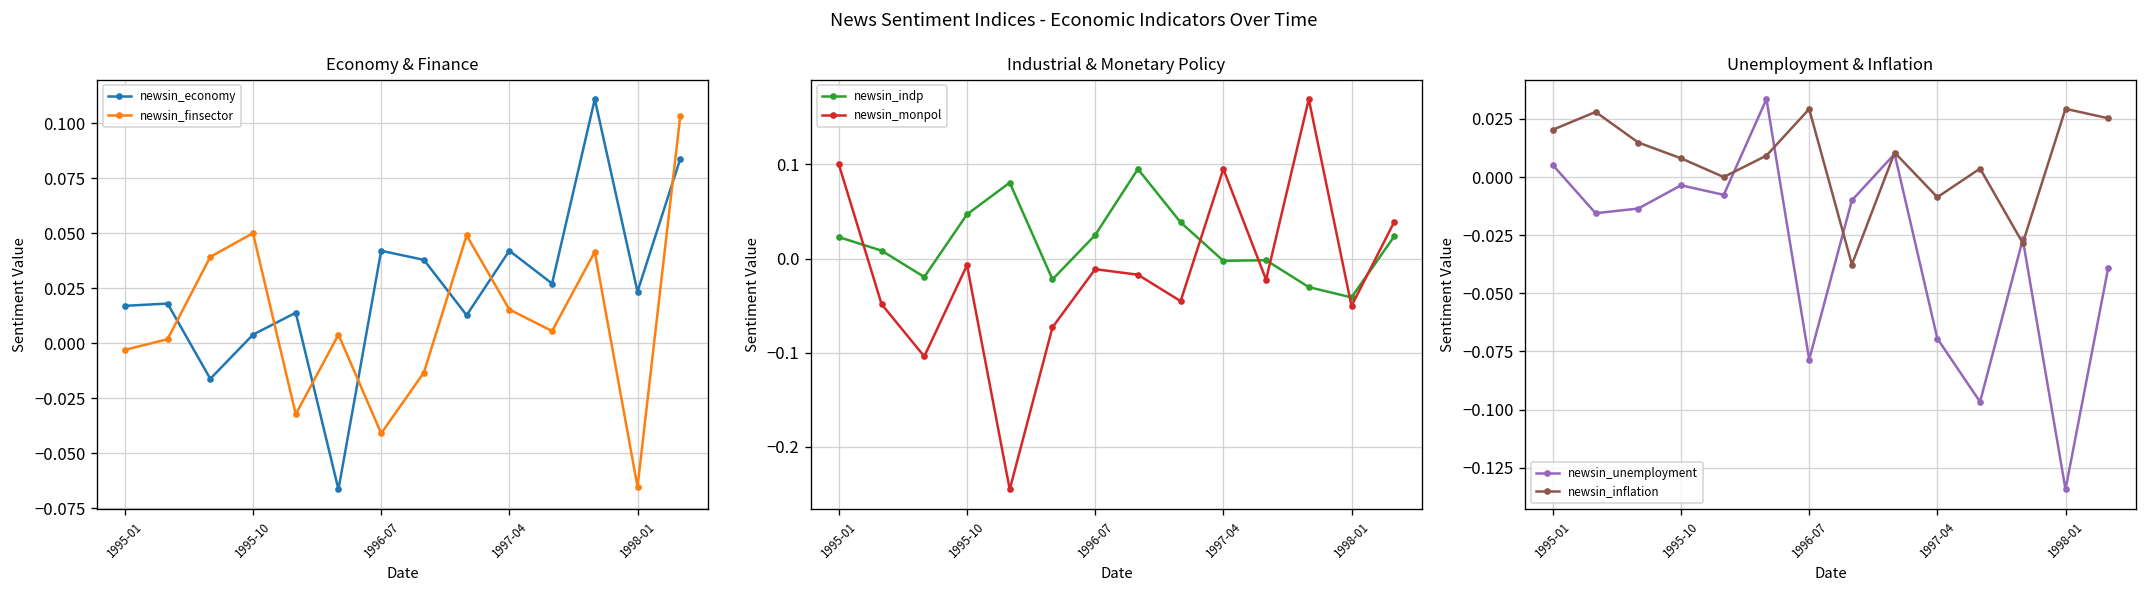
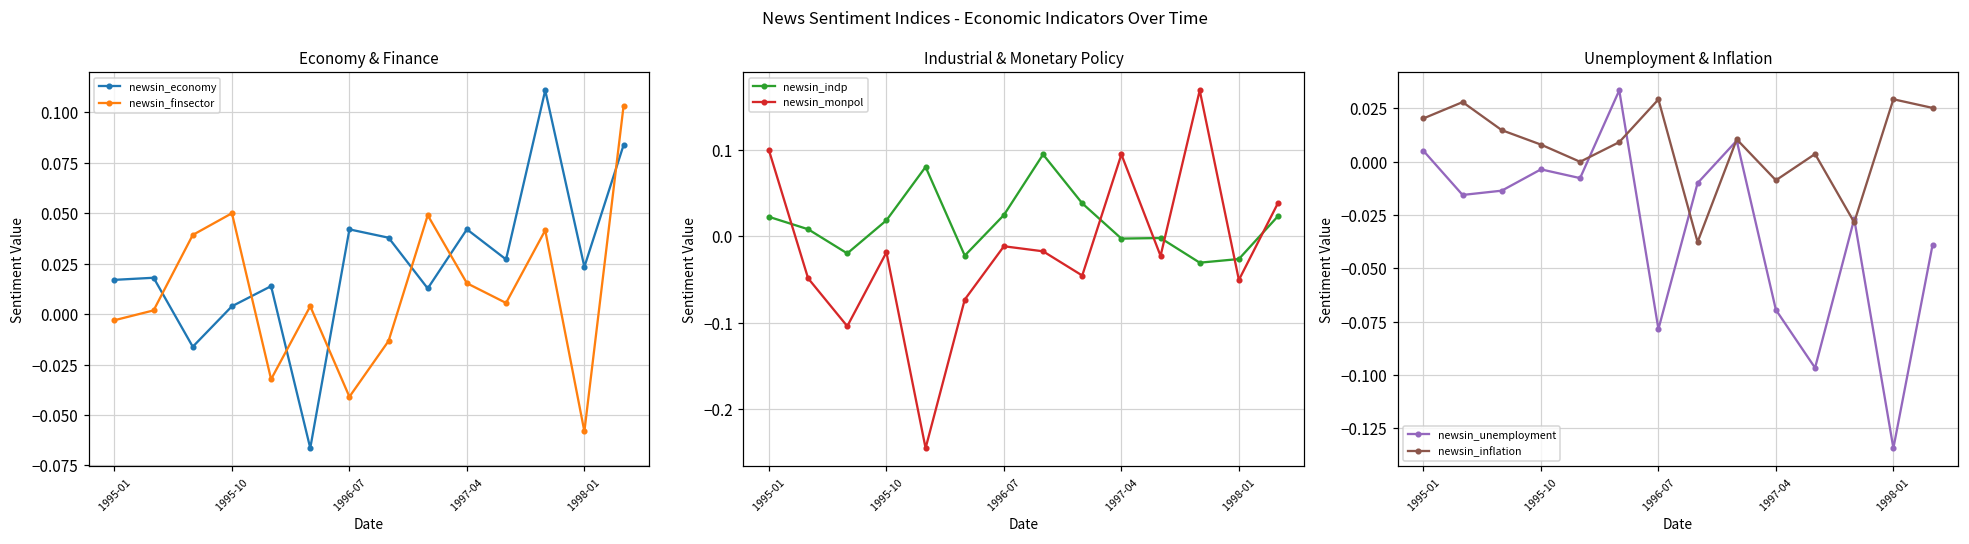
  {
    "Economy & Finance": {
      "newsin_economy": {
        "1995-01": 0.017,
        "1995-10": 0.004,
        "1996-07": 0.042,
        "1997-04": 0.042,
        "1998-01": 0.023
      },
      "newsin_finsector": {
        "1995-01": -0.003,
        "1995-10": 0.050,
        "1996-07": -0.041,
        "1997-04": 0.015,
-       "1998-01": -0.065
+       "1998-01": -0.058
      }
    },
    "Industrial & Monetary Policy": {
      "newsin_indp": {
        "1995-01": 0.02,
-       "1995-10": 0.05,
+       "1995-10": 0.02,
        "1996-07": 0.02,
        "1997-04": 0.00,
-       "1998-01": -0.04
+       "1998-01": -0.03
      },
      "newsin_monpol": {
        "1995-01": 0.10,
-       "1995-10": -0.01,
+       "1995-10": -0.02,
        "1996-07": -0.01,
        "1997-04": 0.10,
        "1998-01": -0.05
      }
    },
    "Unemployment & Inflation": {
      "newsin_unemployment": {
        "1995-01": 0.005,
        "1995-10": -0.004,
        "1996-07": -0.078,
        "1997-04": -0.069,
        "1998-01": -0.134
      },
      "newsin_inflation": {
        "1995-01": 0.020,
        "1995-10": 0.008,
        "1996-07": 0.029,
        "1997-04": -0.009,
        "1998-01": 0.029
      }
    }
  }
